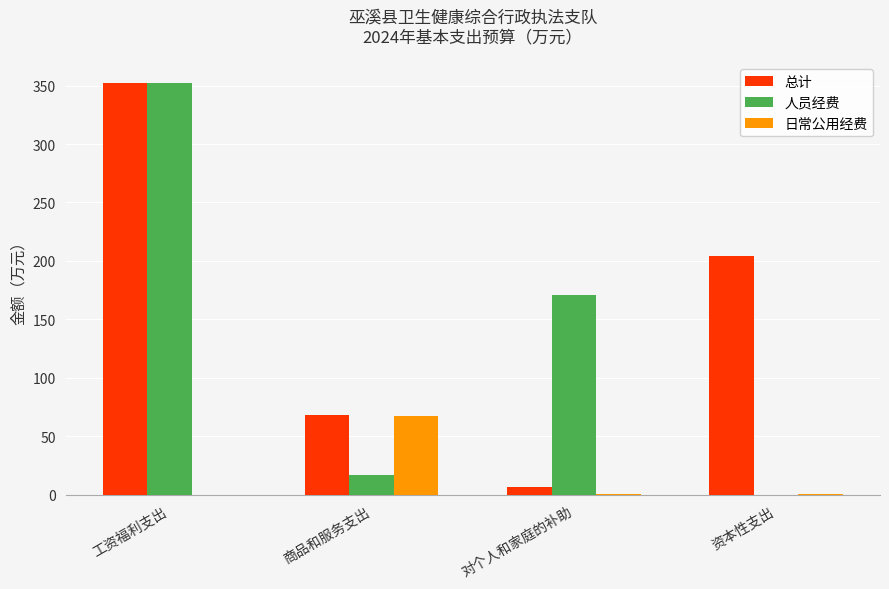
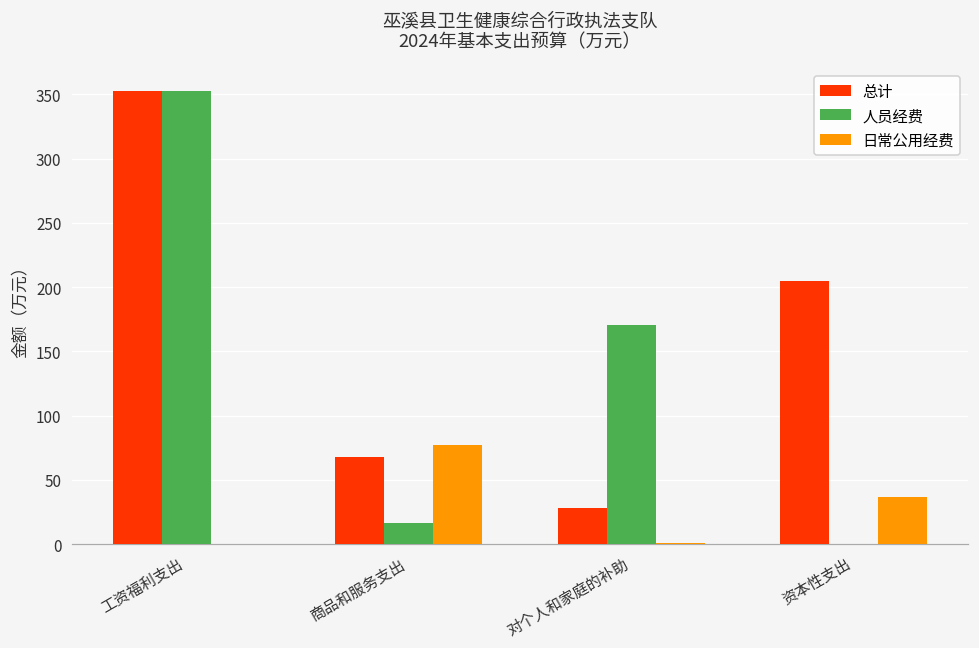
  {
    "总计": {
      "工资福利支出": 352,
      "商品和服务支出": 68,
-     "对个人和家庭的补助": 7,
+     "对个人和家庭的补助": 29,
      "资本性支出": 205
    },
    "人员经费": {
      "工资福利支出": 352,
      "商品和服务支出": 17,
      "对个人和家庭的补助": 171,
      "资本性支出": 0
    },
    "日常公用经费": {
      "工资福利支出": 0,
-     "商品和服务支出": 67,
-     "资本性支出": 1
+     "商品和服务支出": 77,
+     "资本性支出": 36
    }
  }
